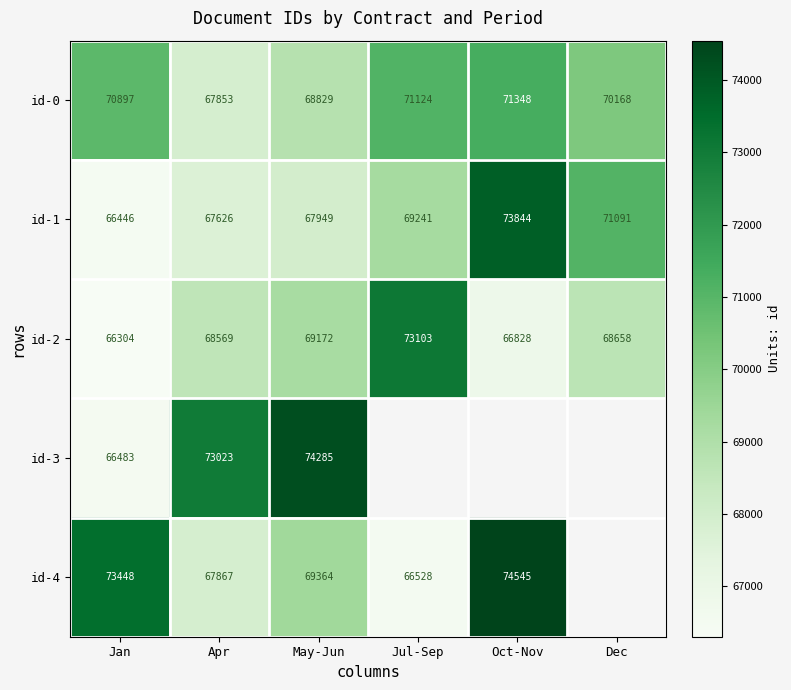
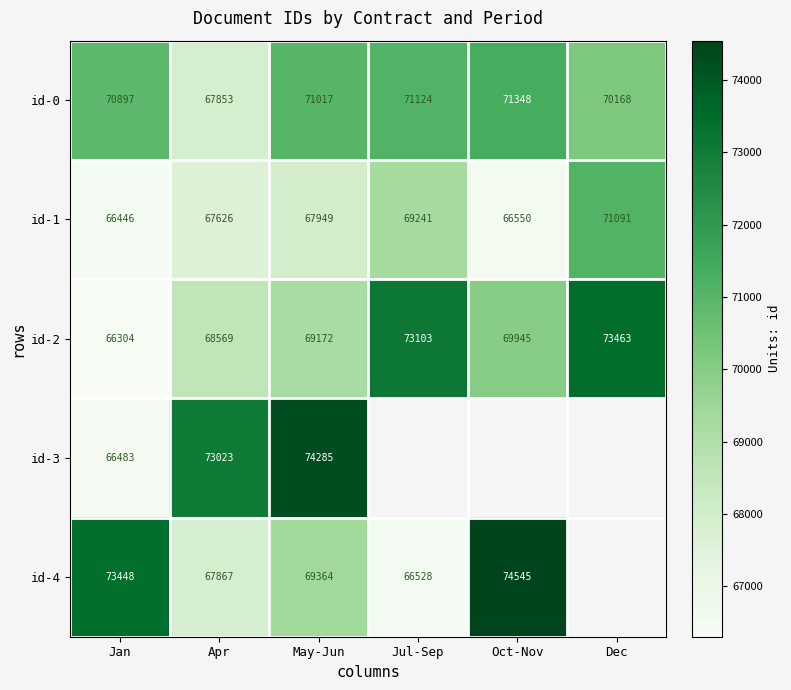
  {
    "id-0": {
      "Jan": 70897,
      "Apr": 67853,
-     "May-Jun": 68829,
+     "May-Jun": 71017,
      "Jul-Sep": 71124,
      "Oct-Nov": 71348,
      "Dec": 70168
    },
    "id-1": {
      "Jan": 66446,
      "Apr": 67626,
      "May-Jun": 67949,
      "Jul-Sep": 69241,
-     "Oct-Nov": 73844,
+     "Oct-Nov": 66550,
      "Dec": 71091
    },
    "id-2": {
      "Jan": 66304,
      "Apr": 68569,
      "May-Jun": 69172,
      "Jul-Sep": 73103,
-     "Oct-Nov": 66828,
-     "Dec": 68658
+     "Oct-Nov": 69945,
+     "Dec": 73463
    },
    "id-3": {
      "Jan": 66483,
      "Apr": 73023,
      "May-Jun": 74285
    },
    "id-4": {
      "Jan": 73448,
      "Apr": 67867,
      "May-Jun": 69364,
      "Jul-Sep": 66528,
      "Oct-Nov": 74545
    }
  }
